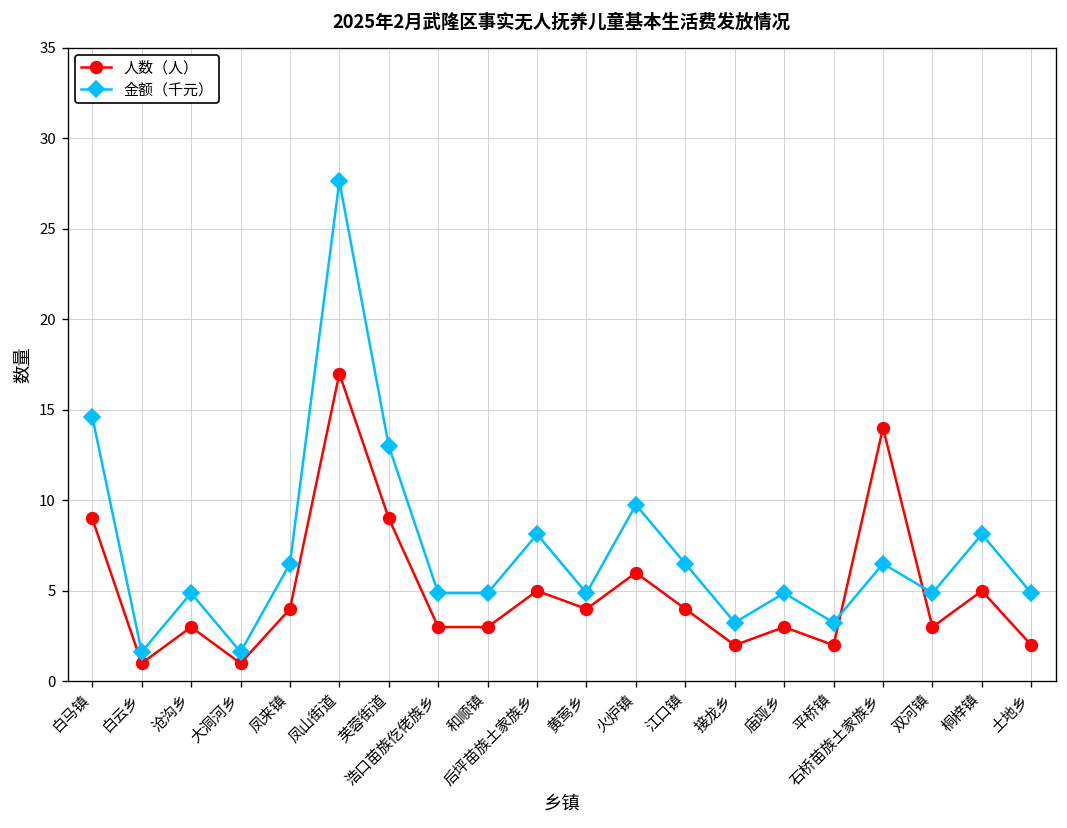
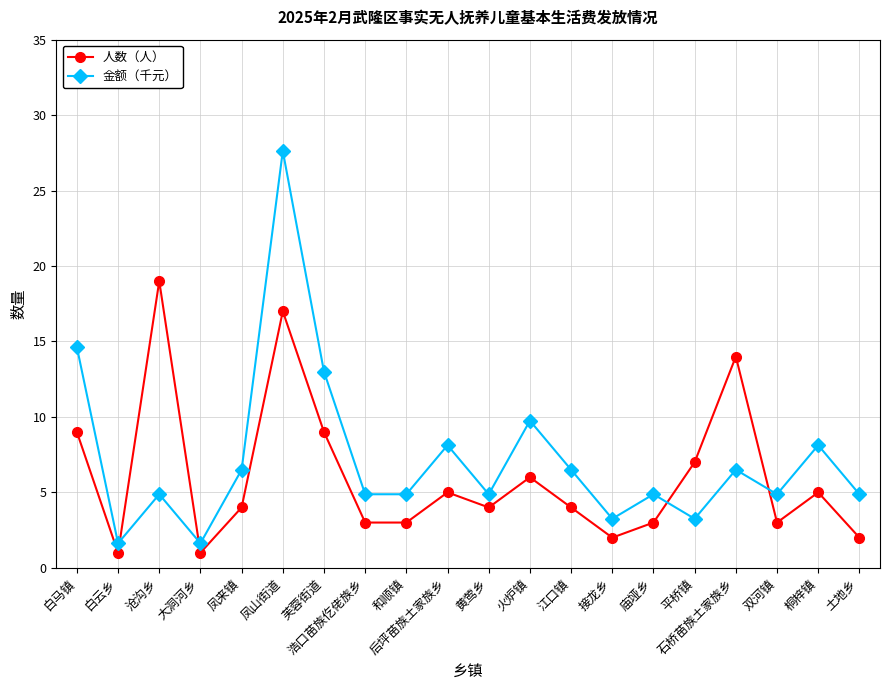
  {
    "人数（人）": {
      "白马镇": 9,
      "白云乡": 1,
-     "沧沟乡": 3,
+     "沧沟乡": 19,
      "大洞河乡": 1,
      "凤来镇": 4,
      "凤山街道": 17,
      "芙蓉街道": 9,
      "浩口苗族仡佬族乡": 3,
      "和顺镇": 3,
      "后坪苗族土家族乡": 5,
      "黄莺乡": 4,
      "火炉镇": 6,
      "江口镇": 4,
      "接龙乡": 2,
      "庙垭乡": 3,
-     "平桥镇": 2,
+     "平桥镇": 7,
      "石桥苗族土家族乡": 14,
      "双河镇": 3,
      "桐梓镇": 5,
      "土地乡": 2
    },
    "金额（千元）": {
      "白马镇": 14.6,
      "白云乡": 1.6,
      "沧沟乡": 5,
      "大洞河乡": 1.6,
      "凤来镇": 6.5,
      "凤山街道": 27.6,
      "芙蓉街道": 13,
      "浩口苗族仡佬族乡": 5,
      "和顺镇": 5,
      "后坪苗族土家族乡": 8,
      "黄莺乡": 5,
      "火炉镇": 9.8,
      "江口镇": 6.5,
      "接龙乡": 3.3,
      "庙垭乡": 5,
      "平桥镇": 3.3,
      "石桥苗族土家族乡": 6.5,
      "双河镇": 5,
      "桐梓镇": 8,
      "土地乡": 5
    }
  }
